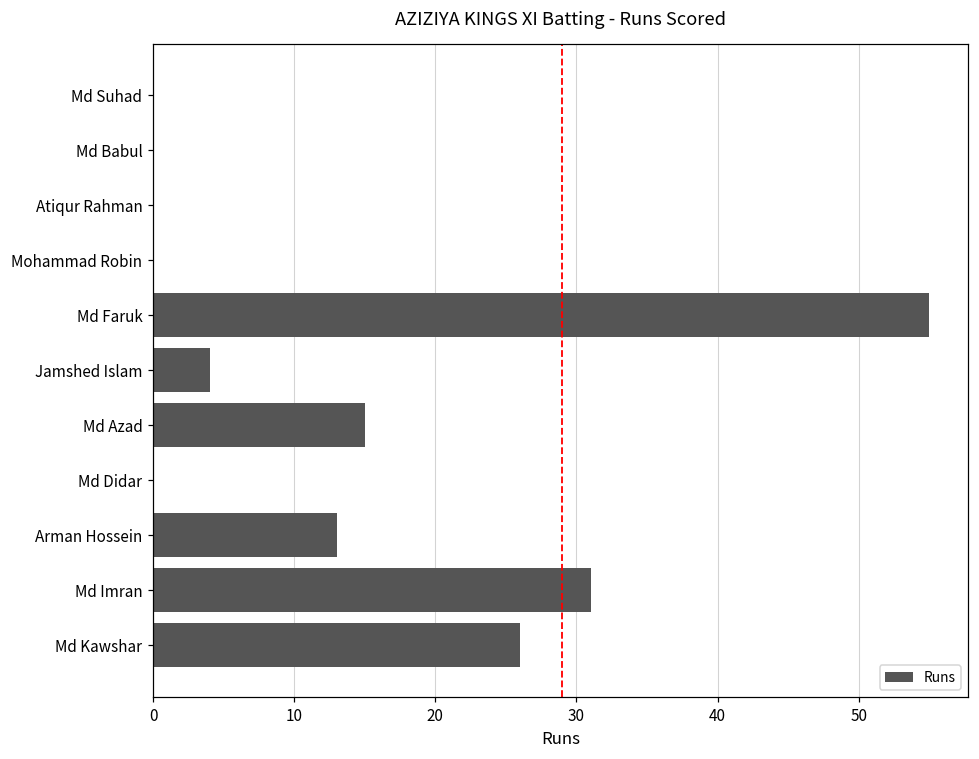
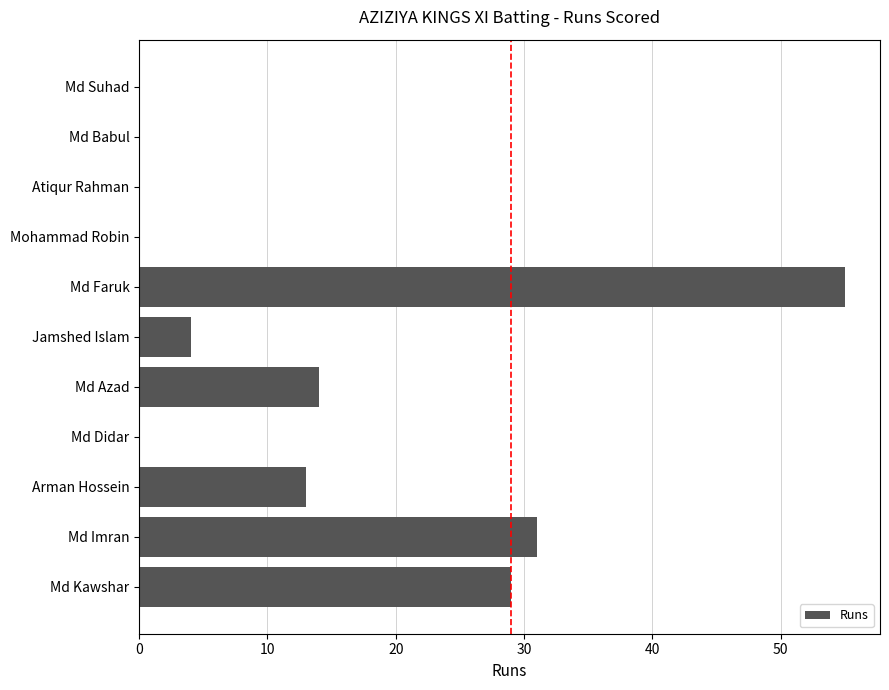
  {
    "Md Suhad": 0,
    "Md Babul": 0,
    "Atiqur Rahman": 0,
    "Mohammad Robin": 0,
    "Md Faruk": 55,
    "Jamshed Islam": 4,
-   "Md Azad": 15,
+   "Md Azad": 14,
    "Md Didar": 0,
    "Arman Hossein": 13,
    "Md Imran": 31,
-   "Md Kawshar": 26
+   "Md Kawshar": 29
  }
